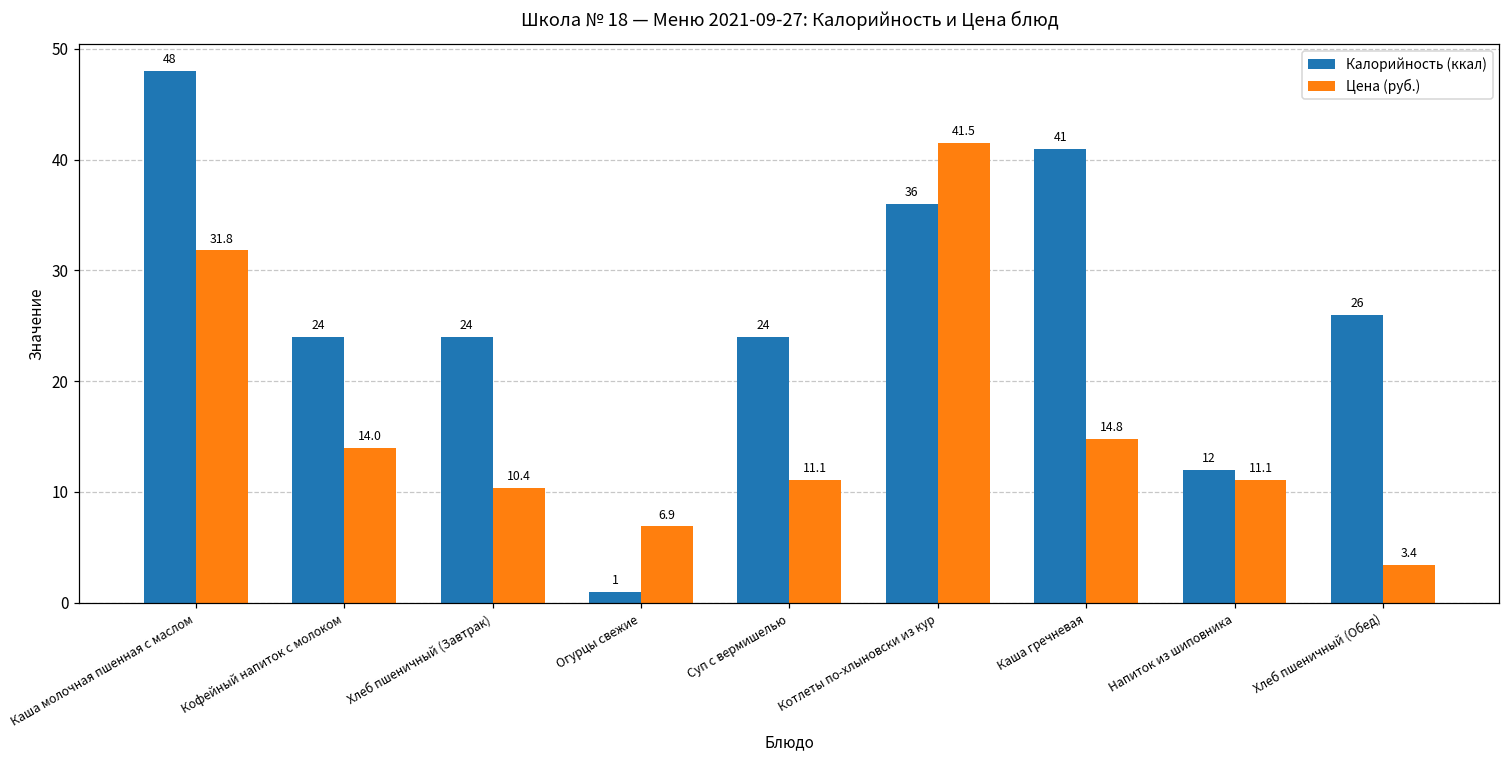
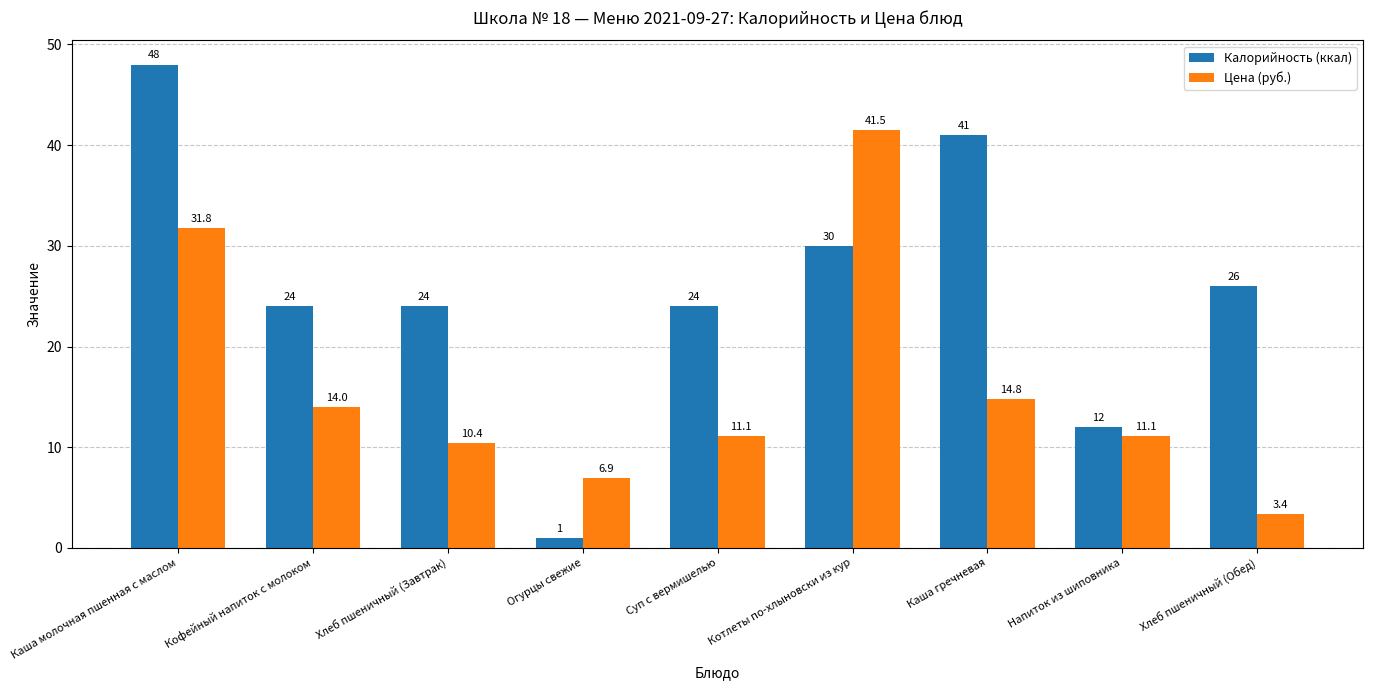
  {
    "Калорийность (ккал)": {
      "Каша молочная пшенная с маслом": 48,
      "Кофейный напиток с молоком": 24,
      "Хлеб пшеничный (Завтрак)": 24,
      "Огурцы свежие": 1,
      "Суп с вермишелью": 24,
-     "Котлеты по-хлыновски из кур": 36,
+     "Котлеты по-хлыновски из кур": 30,
      "Каша гречневая": 41,
      "Напиток из шиповника": 12,
      "Хлеб пшеничный (Обед)": 26
    },
    "Цена (руб.)": {
      "Каша молочная пшенная с маслом": 31.8,
      "Кофейный напиток с молоком": 14.0,
      "Хлеб пшеничный (Завтрак)": 10.4,
      "Огурцы свежие": 6.9,
      "Суп с вермишелью": 11.1,
      "Котлеты по-хлыновски из кур": 41.5,
      "Каша гречневая": 14.8,
      "Напиток из шиповника": 11.1,
      "Хлеб пшеничный (Обед)": 3.4
    }
  }
